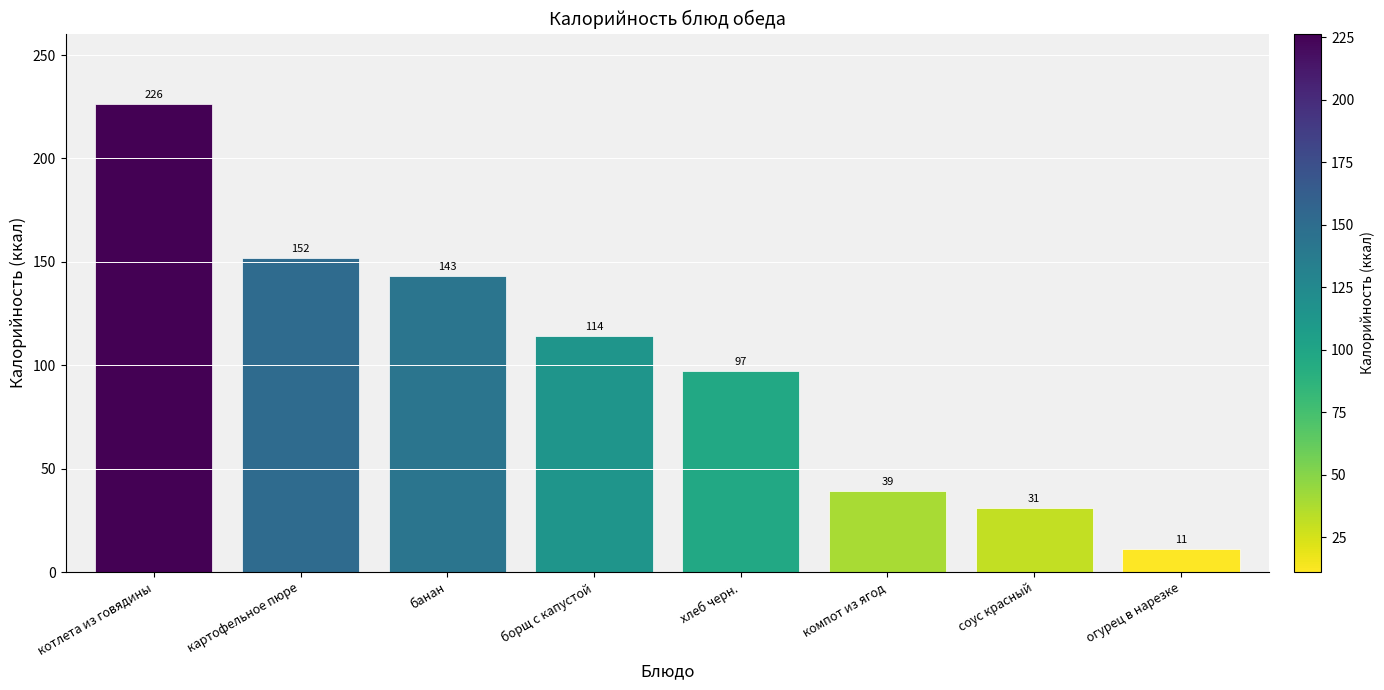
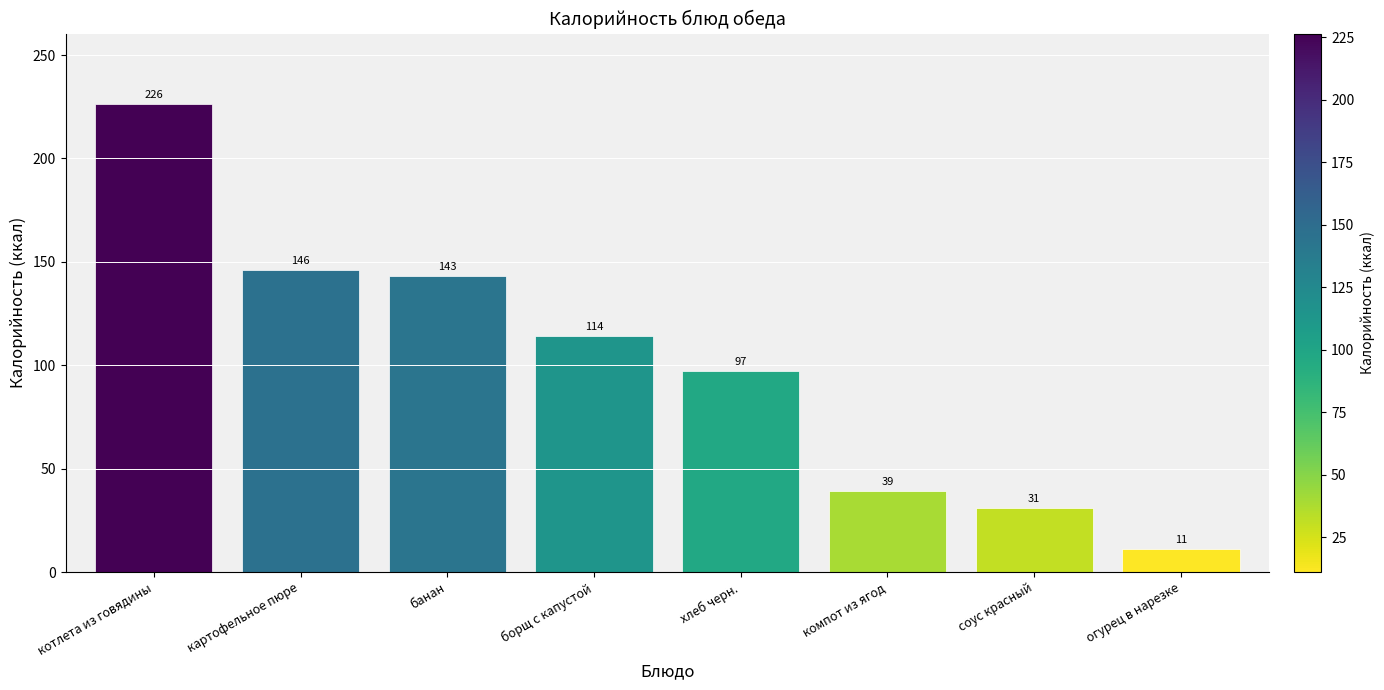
  {
    "котлета из говядины": 226,
-   "картофельное пюре": 152,
+   "картофельное пюре": 146,
    "банан": 143,
    "борщ с капустой": 114,
    "хлеб черн.": 97,
    "компот из ягод": 39,
    "соус красный": 31,
    "огурец в нарезке": 11
  }
